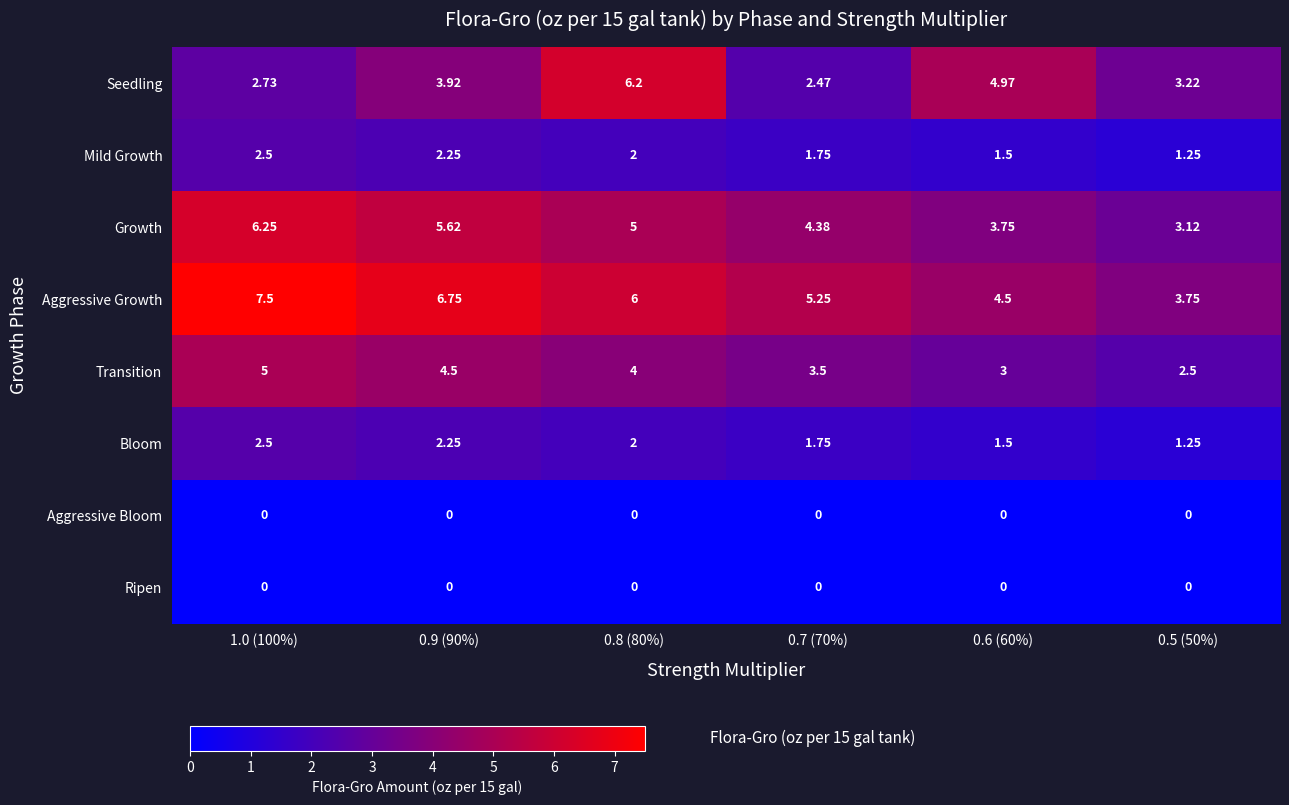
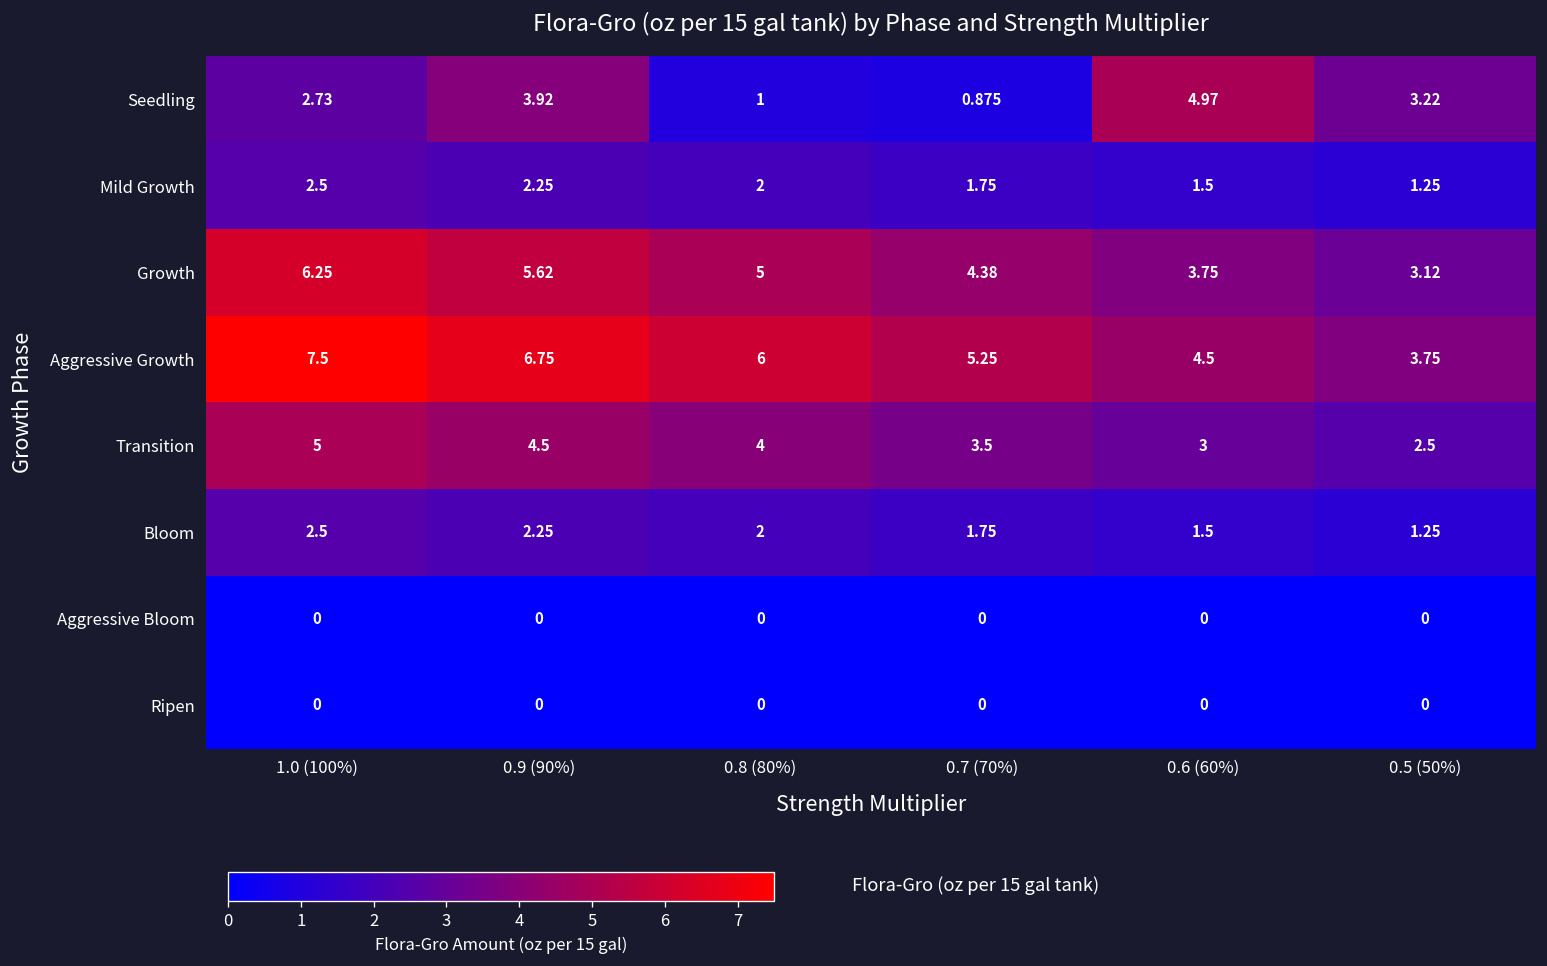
  {
    "Seedling": {
      "1.0 (100%)": 2.73,
      "0.9 (90%)": 3.92,
-     "0.8 (80%)": 6.2,
-     "0.7 (70%)": 2.47,
+     "0.8 (80%)": 1,
+     "0.7 (70%)": 0.875,
      "0.6 (60%)": 4.97,
      "0.5 (50%)": 3.22
    },
    "Mild Growth": {
      "1.0 (100%)": 2.5,
      "0.9 (90%)": 2.25,
      "0.8 (80%)": 2,
      "0.7 (70%)": 1.75,
      "0.6 (60%)": 1.5,
      "0.5 (50%)": 1.25
    },
    "Growth": {
      "1.0 (100%)": 6.25,
      "0.9 (90%)": 5.62,
      "0.8 (80%)": 5,
      "0.7 (70%)": 4.38,
      "0.6 (60%)": 3.75,
      "0.5 (50%)": 3.12
    },
    "Aggressive Growth": {
      "1.0 (100%)": 7.5,
      "0.9 (90%)": 6.75,
      "0.8 (80%)": 6,
      "0.7 (70%)": 5.25,
      "0.6 (60%)": 4.5,
      "0.5 (50%)": 3.75
    },
    "Transition": {
      "1.0 (100%)": 5,
      "0.9 (90%)": 4.5,
      "0.8 (80%)": 4,
      "0.7 (70%)": 3.5,
      "0.6 (60%)": 3,
      "0.5 (50%)": 2.5
    },
    "Bloom": {
      "1.0 (100%)": 2.5,
      "0.9 (90%)": 2.25,
      "0.8 (80%)": 2,
      "0.7 (70%)": 1.75,
      "0.6 (60%)": 1.5,
      "0.5 (50%)": 1.25
    },
    "Aggressive Bloom": {
      "1.0 (100%)": 0,
      "0.9 (90%)": 0,
      "0.8 (80%)": 0,
      "0.7 (70%)": 0,
      "0.6 (60%)": 0,
      "0.5 (50%)": 0
    },
    "Ripen": {
      "1.0 (100%)": 0,
      "0.9 (90%)": 0,
      "0.8 (80%)": 0,
      "0.7 (70%)": 0,
      "0.6 (60%)": 0,
      "0.5 (50%)": 0
    }
  }
